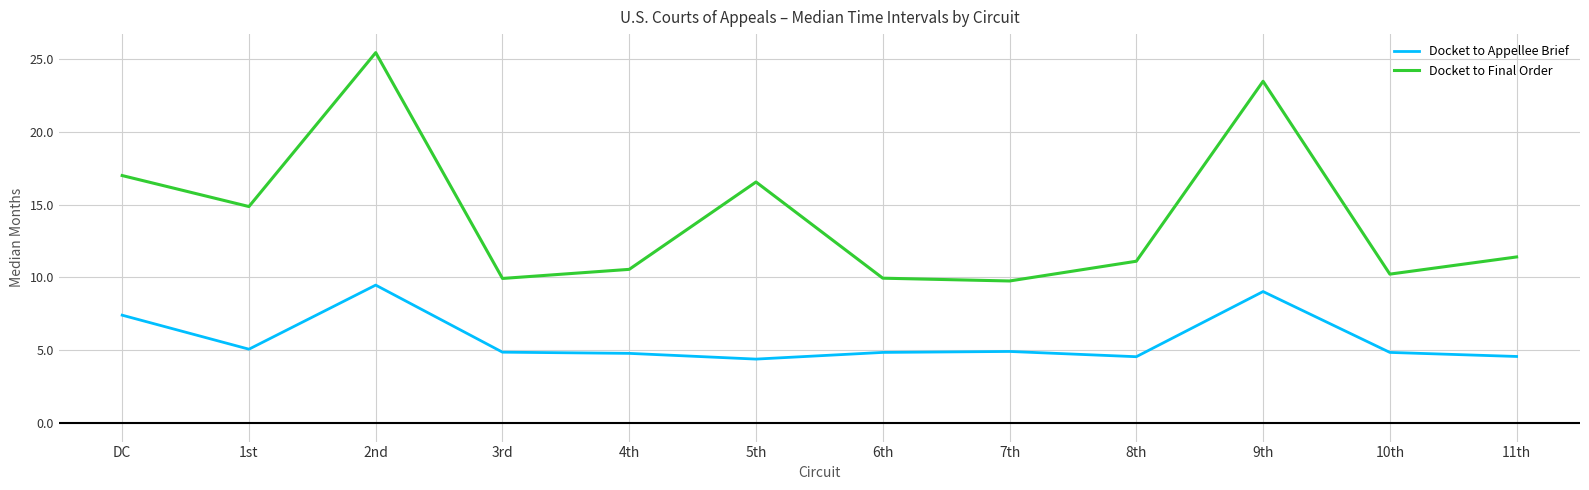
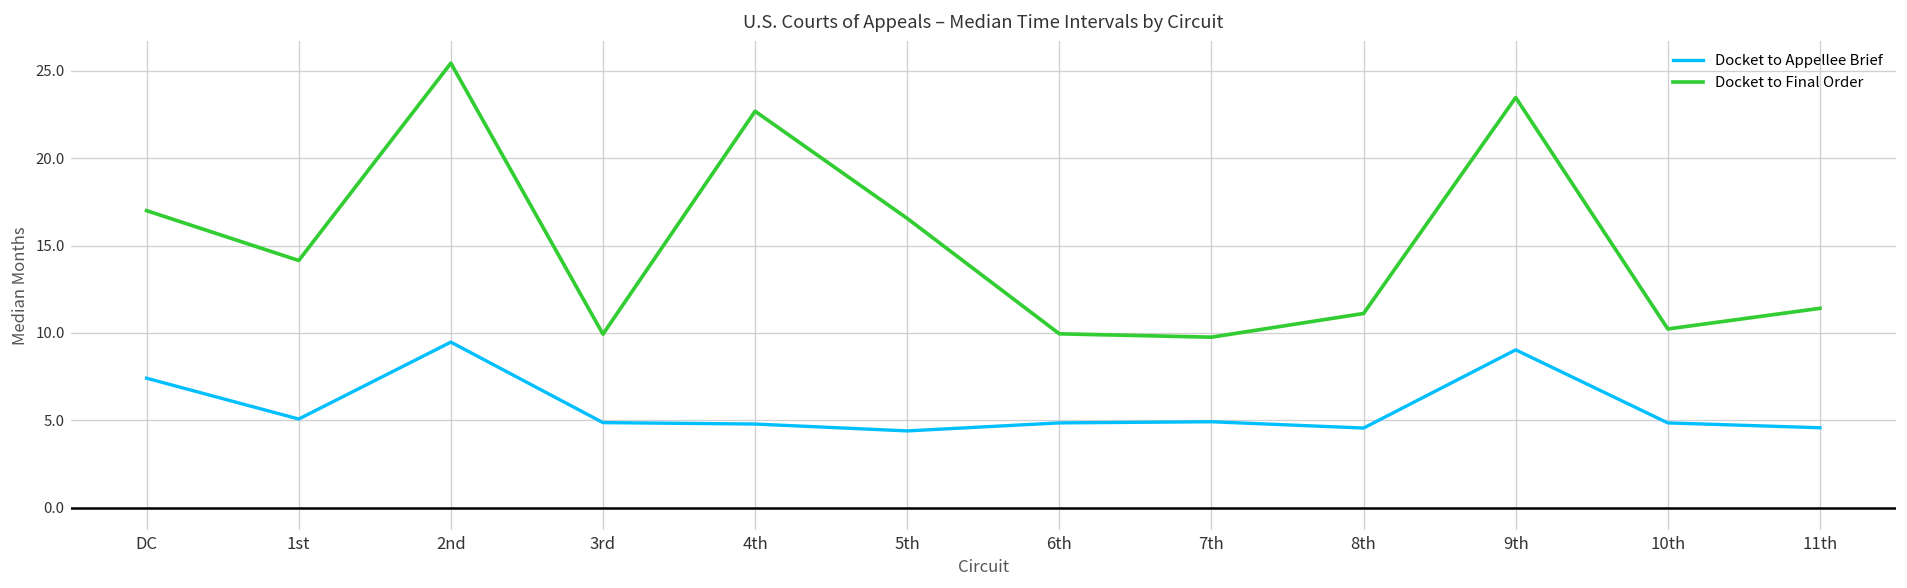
  {
    "Docket to Appellee Brief": {
      "DC": 7.4,
      "1st": 5.1,
      "2nd": 9.5,
      "3rd": 4.9,
      "4th": 4.8,
      "5th": 4.4,
      "6th": 4.9,
      "7th": 4.9,
      "8th": 4.6,
      "9th": 9.0,
      "10th": 4.9,
      "11th": 4.6
    },
    "Docket to Final Order": {
      "DC": 17.0,
-     "1st": 14.9,
+     "1st": 14.1,
      "2nd": 25.4,
      "3rd": 9.9,
-     "4th": 10.6,
+     "4th": 22.7,
      "5th": 16.6,
      "6th": 10.0,
      "7th": 9.8,
      "8th": 11.1,
      "9th": 23.5,
      "10th": 10.2,
      "11th": 11.4
    }
  }
